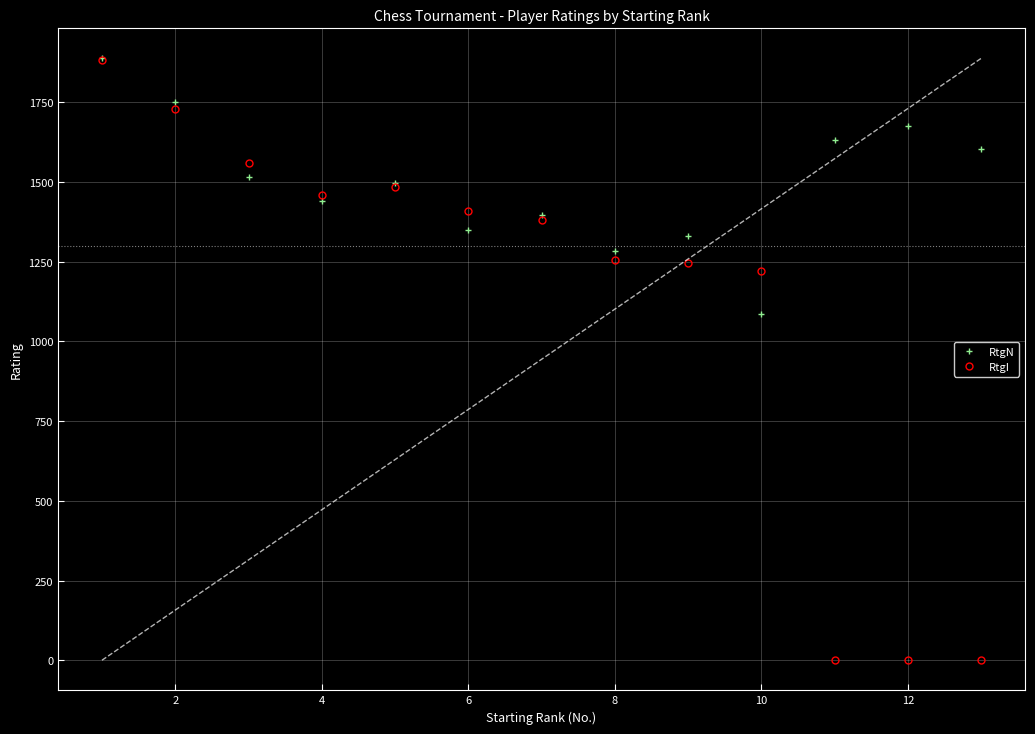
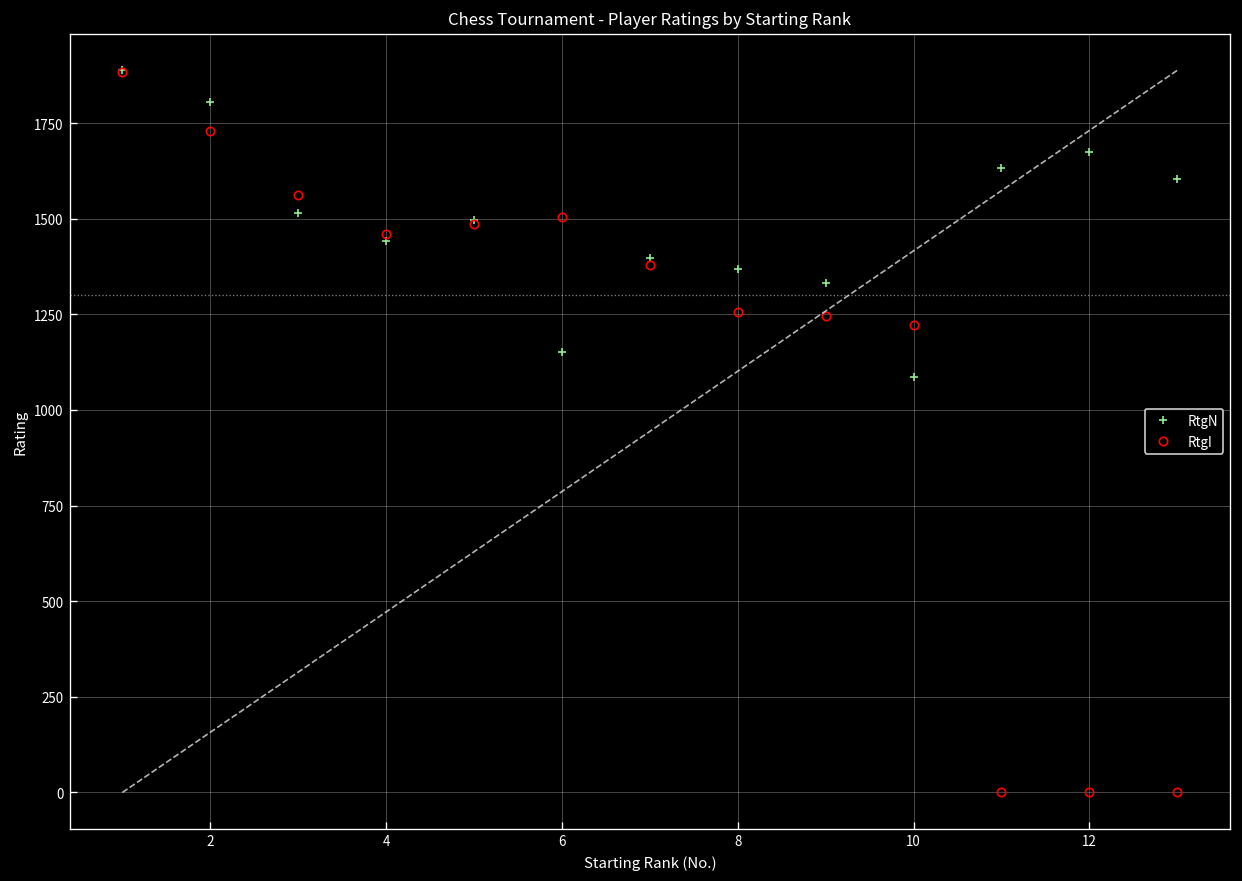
  {
    "RtgN": {
-     "2": 1750,
+     "2": 1810,
      "4": 1440,
-     "6": 1350,
-     "8": 1280,
+     "6": 1150,
+     "8": 1370,
      "10": 1090,
      "12": 1680
    },
    "RtgI": {
      "2": 1730,
      "4": 1460,
-     "6": 1410,
+     "6": 1500,
      "8": 1260,
      "10": 1220,
      "12": 0
    }
  }
